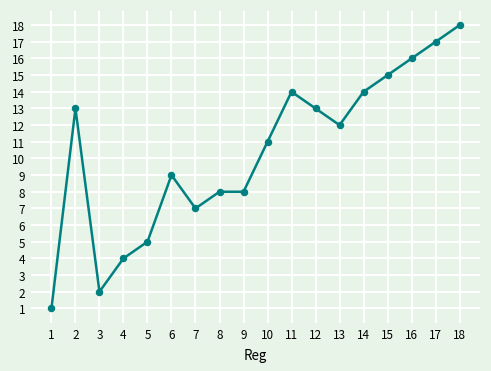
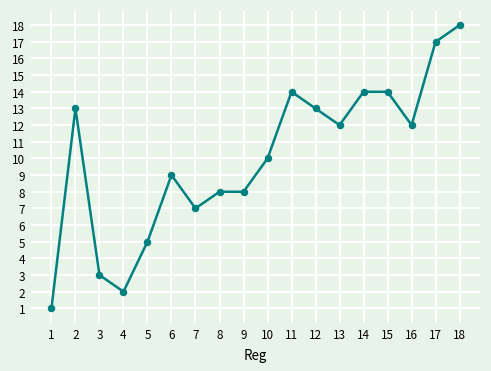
  {
    "1": 1,
    "2": 13,
-   "3": 2,
-   "4": 4,
+   "3": 3,
+   "4": 2,
    "5": 5,
    "6": 9,
    "7": 7,
    "8": 8,
    "9": 8,
-   "10": 11,
+   "10": 10,
    "11": 14,
    "12": 13,
    "13": 12,
    "14": 14,
-   "15": 15,
-   "16": 16,
+   "15": 14,
+   "16": 12,
    "17": 17,
    "18": 18
  }
